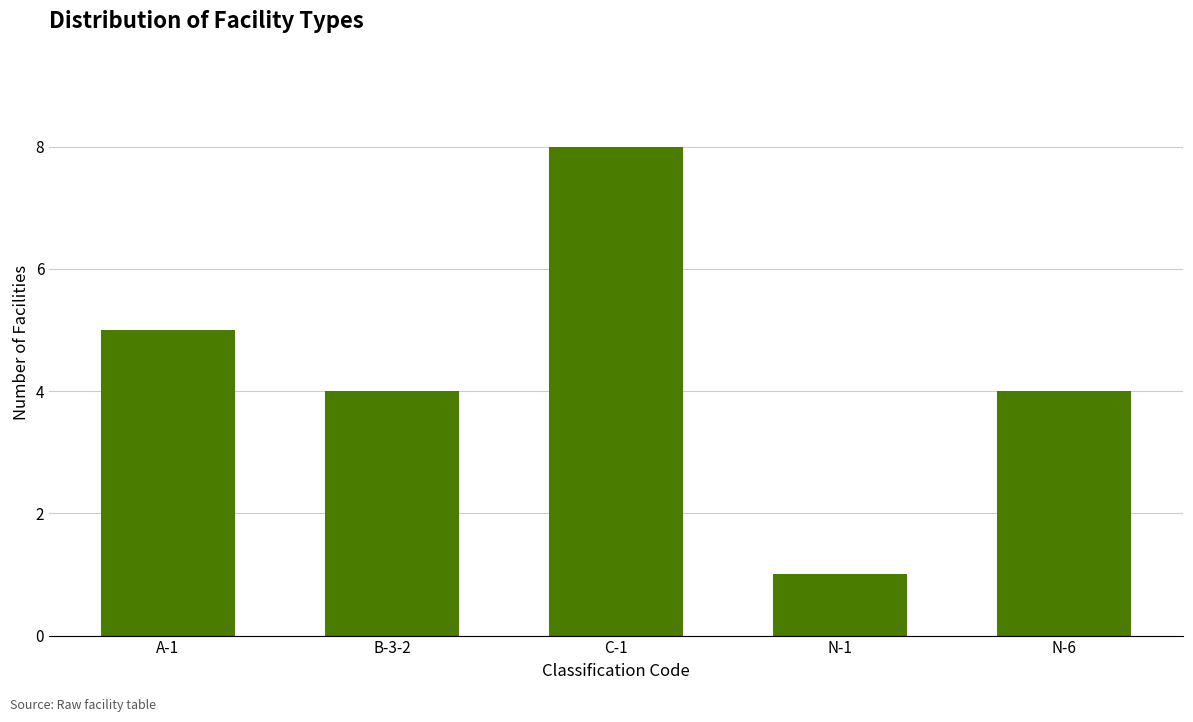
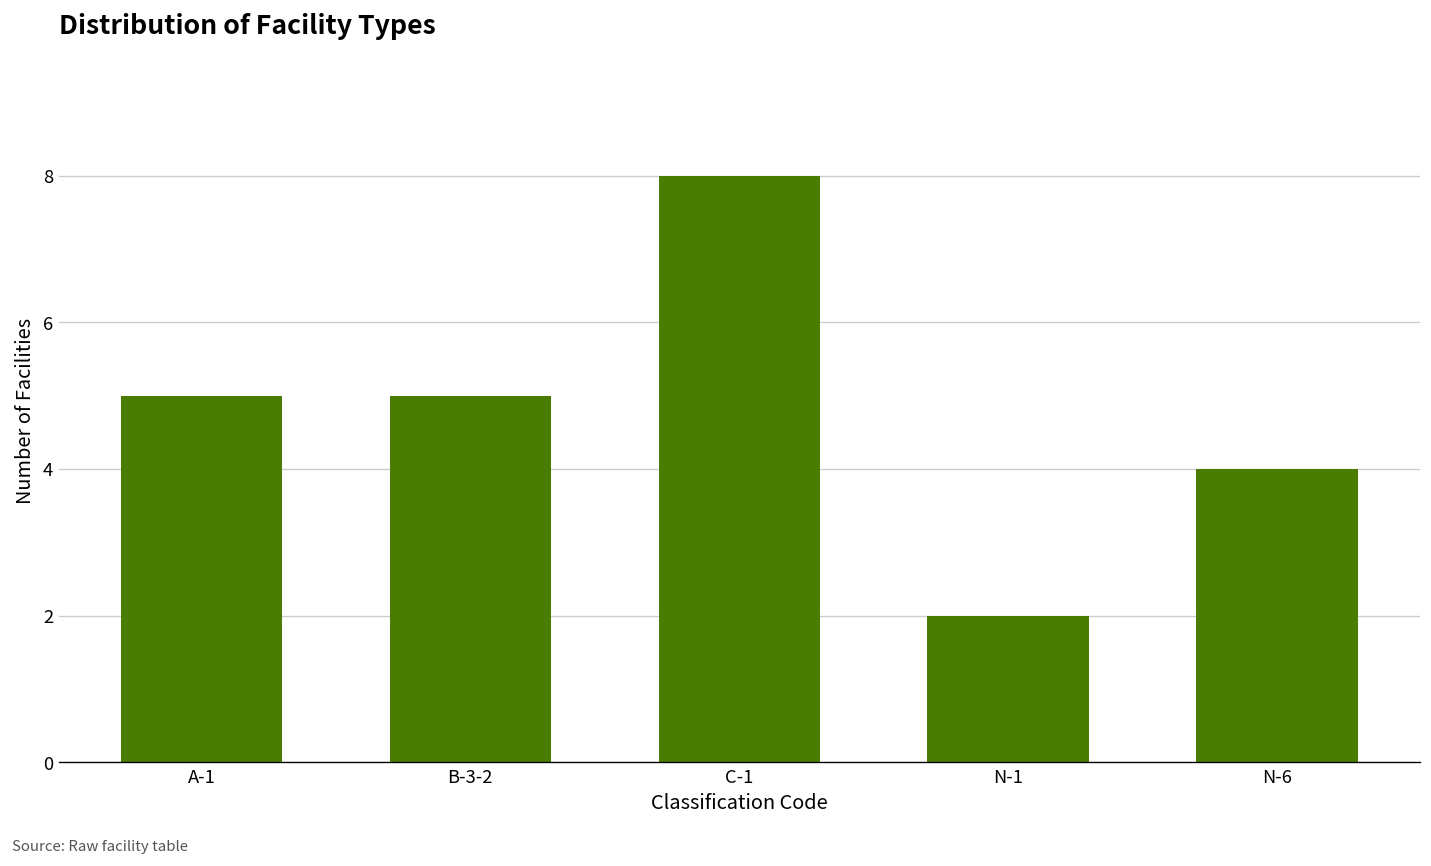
  {
    "A-1": 5,
-   "B-3-2": 4,
+   "B-3-2": 5,
    "C-1": 8,
-   "N-1": 1,
+   "N-1": 2,
    "N-6": 4
  }
